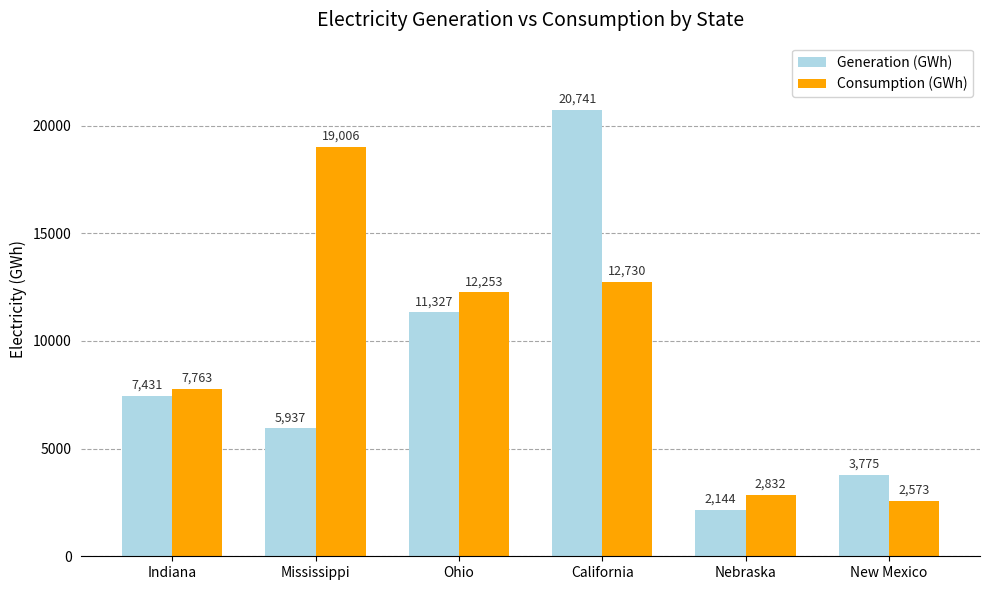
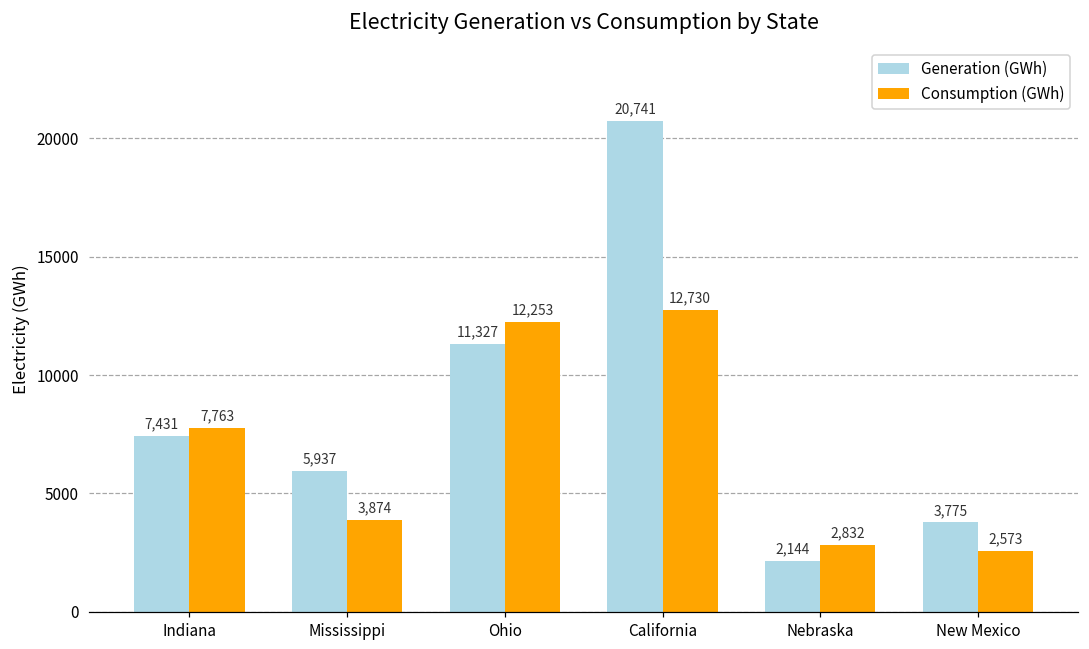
  {
    "Generation (GWh)": {
      "Indiana": "7,431",
      "Mississippi": "5,937",
      "Ohio": "11,327",
      "California": "20,741",
      "Nebraska": "2,144",
      "New Mexico": "3,775"
    },
    "Consumption (GWh)": {
      "Indiana": "7,763",
-     "Mississippi": "19,006",
+     "Mississippi": "3,874",
      "Ohio": "12,253",
      "California": "12,730",
      "Nebraska": "2,832",
      "New Mexico": "2,573"
    }
  }
